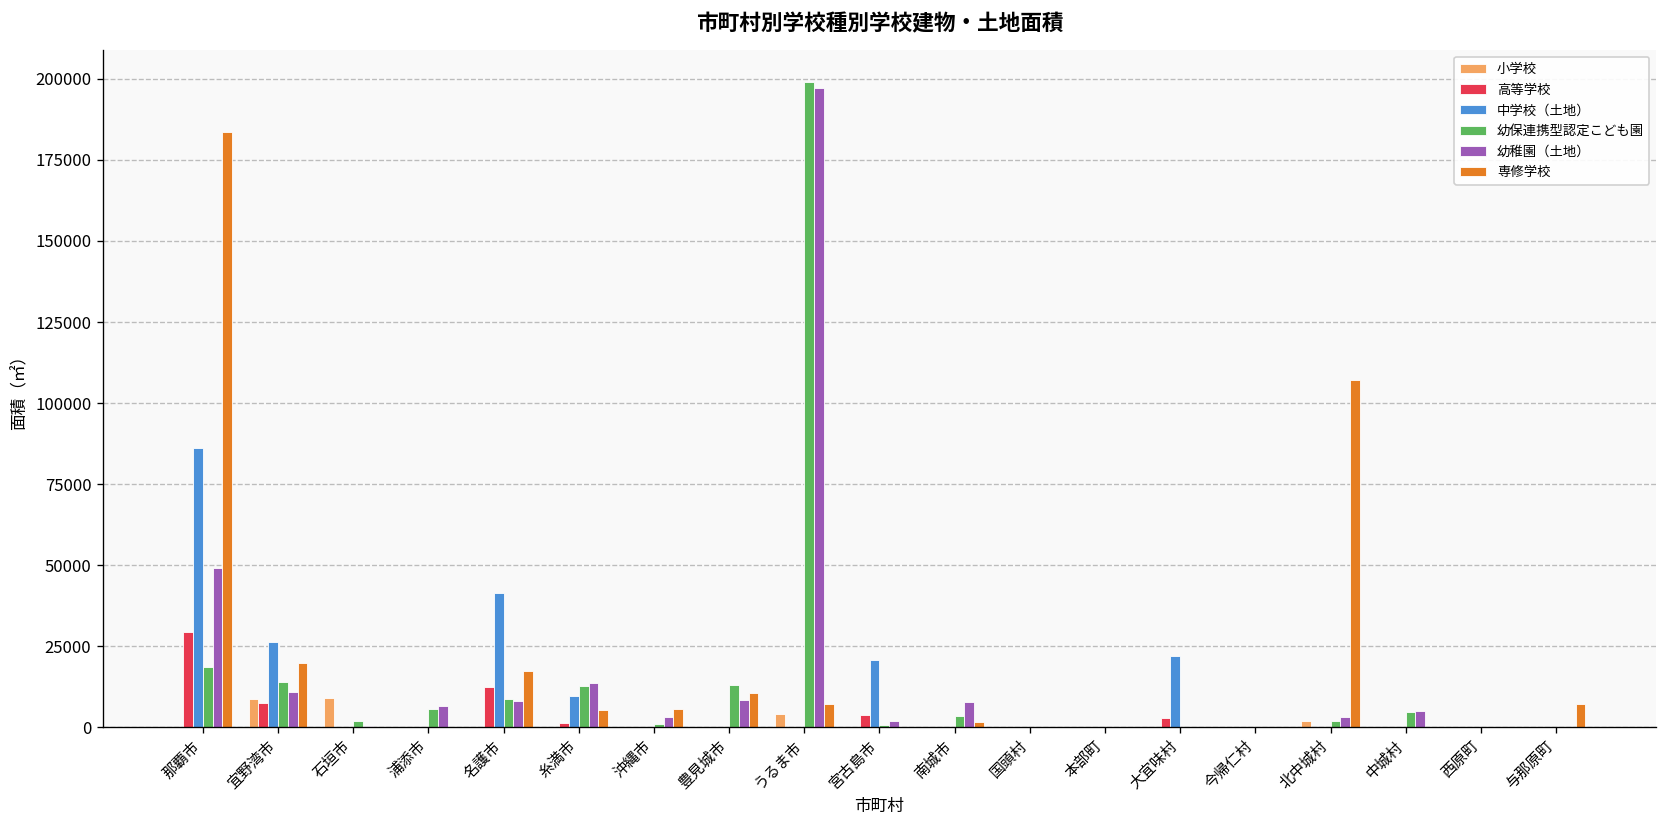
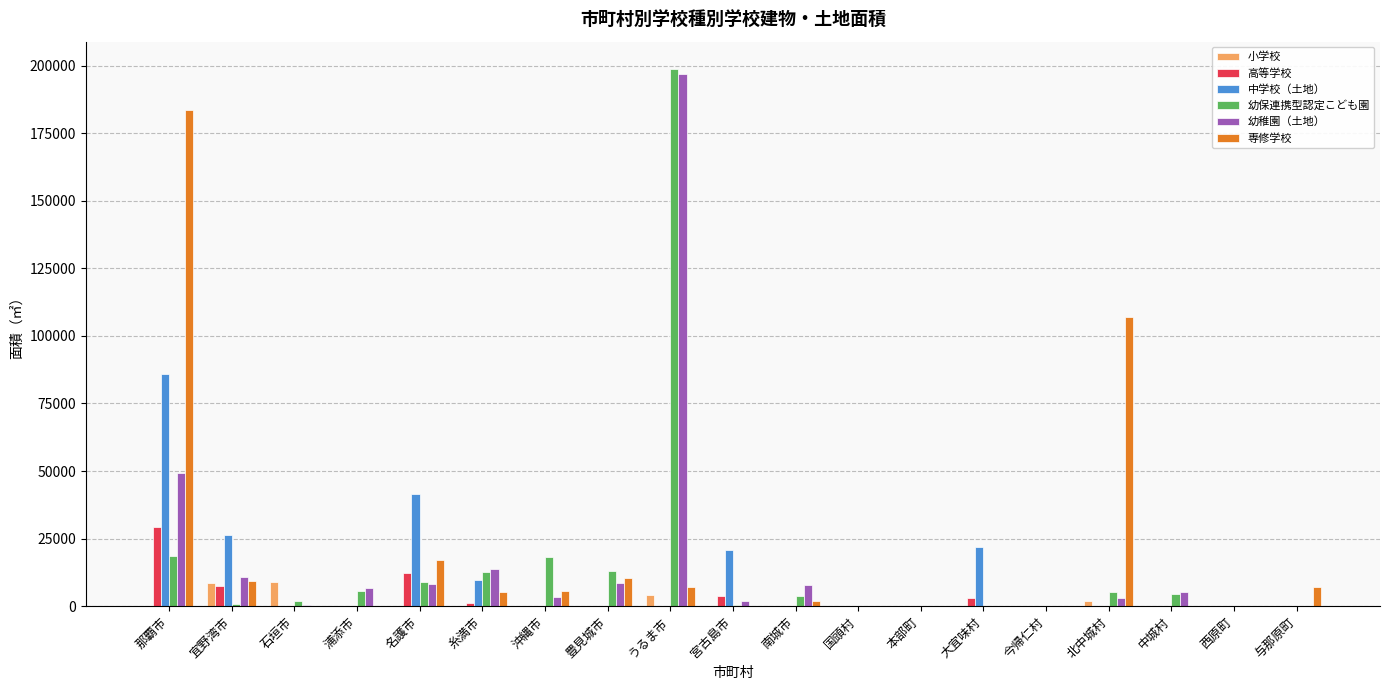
  {
    "小学校": {
      "那覇市": 0,
      "宜野湾市": 9000,
      "石垣市": 9000,
      "浦添市": 0,
      "名護市": 0,
      "糸満市": 0,
      "沖縄市": 0,
      "豊見城市": 0,
      "うるま市": 4000,
      "宮古島市": 0,
      "南城市": 0,
      "国頭村": 0,
      "本部町": 0,
      "大宜味村": 0,
      "今帰仁村": 0,
      "北中城村": 2000,
      "中城村": 0,
      "西原町": 0,
      "与那原町": 0
    },
    "高等学校": {
      "那覇市": 29000,
      "宜野湾市": 7000,
      "石垣市": 0,
      "浦添市": 0,
      "名護市": 12000,
      "糸満市": 1000,
      "沖縄市": 0,
      "豊見城市": 0,
      "うるま市": 0,
      "宮古島市": 4000,
      "南城市": 0,
      "国頭村": 0,
      "本部町": 0,
      "大宜味村": 3000,
      "今帰仁村": 0,
      "北中城村": 0,
      "中城村": 0,
      "西原町": 0,
      "与那原町": 0
    },
    "中学校（土地）": {
      "那覇市": 86000,
      "宜野湾市": 26000,
      "石垣市": 0,
      "浦添市": 0,
      "名護市": 42000,
      "糸満市": 10000,
      "沖縄市": 0,
      "豊見城市": 0,
      "うるま市": 0,
      "宮古島市": 21000,
      "南城市": 0,
      "国頭村": 0,
      "本部町": 0,
      "大宜味村": 22000,
      "今帰仁村": 0,
      "北中城村": 0,
      "中城村": 0,
      "西原町": 0,
      "与那原町": 0
    },
    "幼保連携型認定こども園": {
      "那覇市": 19000,
-     "宜野湾市": 14000,
+     "宜野湾市": 1000,
      "石垣市": 2000,
      "浦添市": 6000,
      "名護市": 9000,
      "糸満市": 13000,
-     "沖縄市": 1000,
+     "沖縄市": 18000,
      "豊見城市": 13000,
      "うるま市": 199000,
      "南城市": 4000,
      "国頭村": 0,
      "本部町": 0,
      "大宜味村": 0,
      "今帰仁村": 0,
-     "北中城村": 2000,
+     "北中城村": 5000,
      "中城村": 5000,
      "西原町": 0,
      "与那原町": 0
    },
    "幼稚園（土地）": {
      "那覇市": 49000,
      "宜野湾市": 11000,
      "浦添市": 7000,
      "名護市": 8000,
      "糸満市": 14000,
      "沖縄市": 3000,
      "豊見城市": 8000,
      "うるま市": 197000,
      "宮古島市": 2000,
      "南城市": 8000,
      "国頭村": 0,
      "本部町": 0,
      "大宜味村": 0,
      "今帰仁村": 0,
      "北中城村": 3000,
      "中城村": 5000,
      "西原町": 0,
      "与那原町": 0
    },
    "専修学校": {
      "那覇市": 184000,
-     "宜野湾市": 20000,
+     "宜野湾市": 9000,
      "石垣市": 0,
      "浦添市": 0,
      "名護市": 17000,
      "糸満市": 5000,
      "沖縄市": 6000,
      "豊見城市": 10000,
      "うるま市": 7000,
      "宮古島市": 0,
      "南城市": 2000,
      "国頭村": 0,
      "本部町": 0,
      "大宜味村": 0,
      "今帰仁村": 0,
      "北中城村": 107000,
      "中城村": 0,
      "西原町": 0,
      "与那原町": 7000
    }
  }
